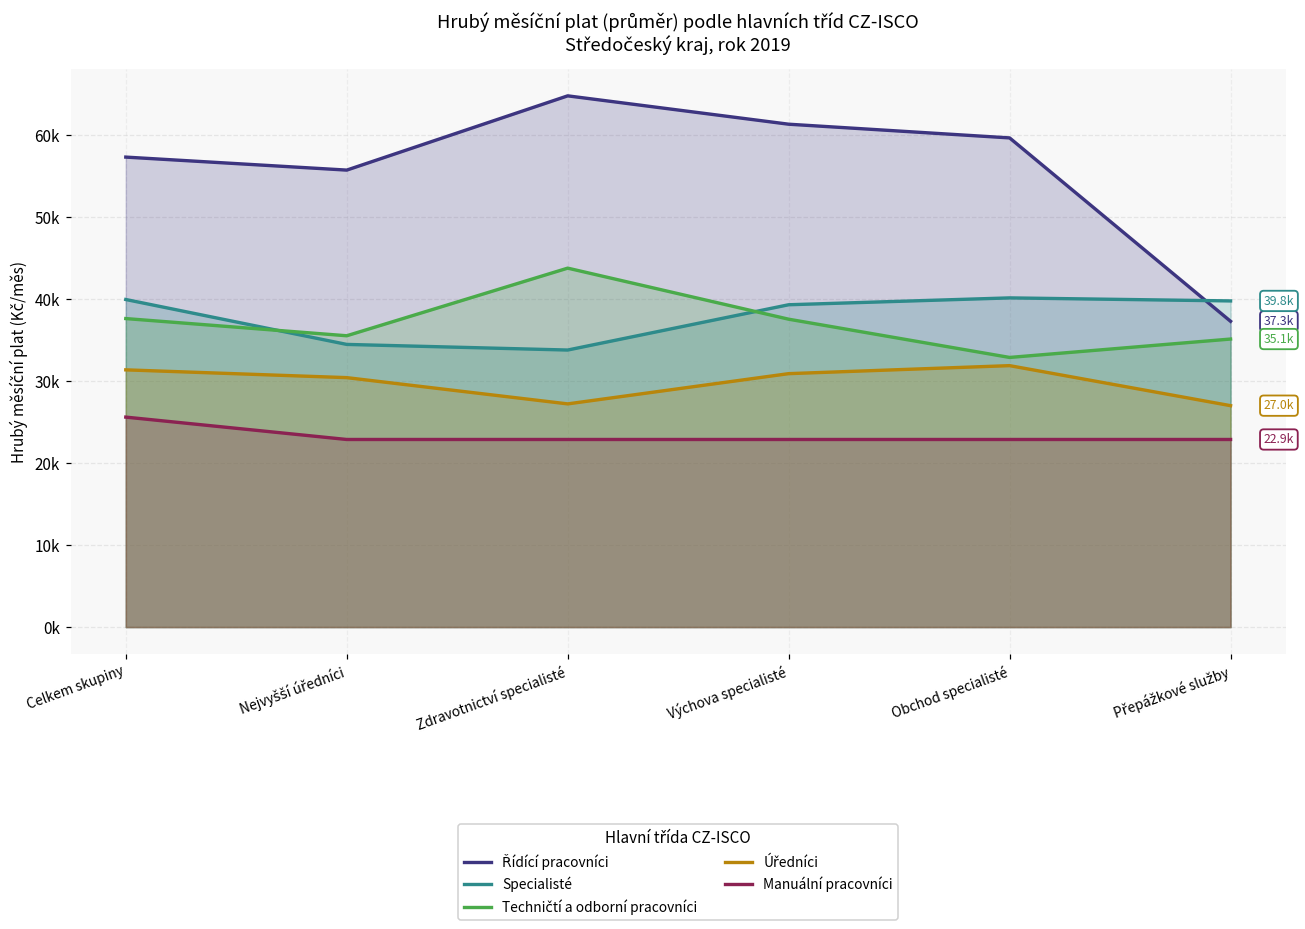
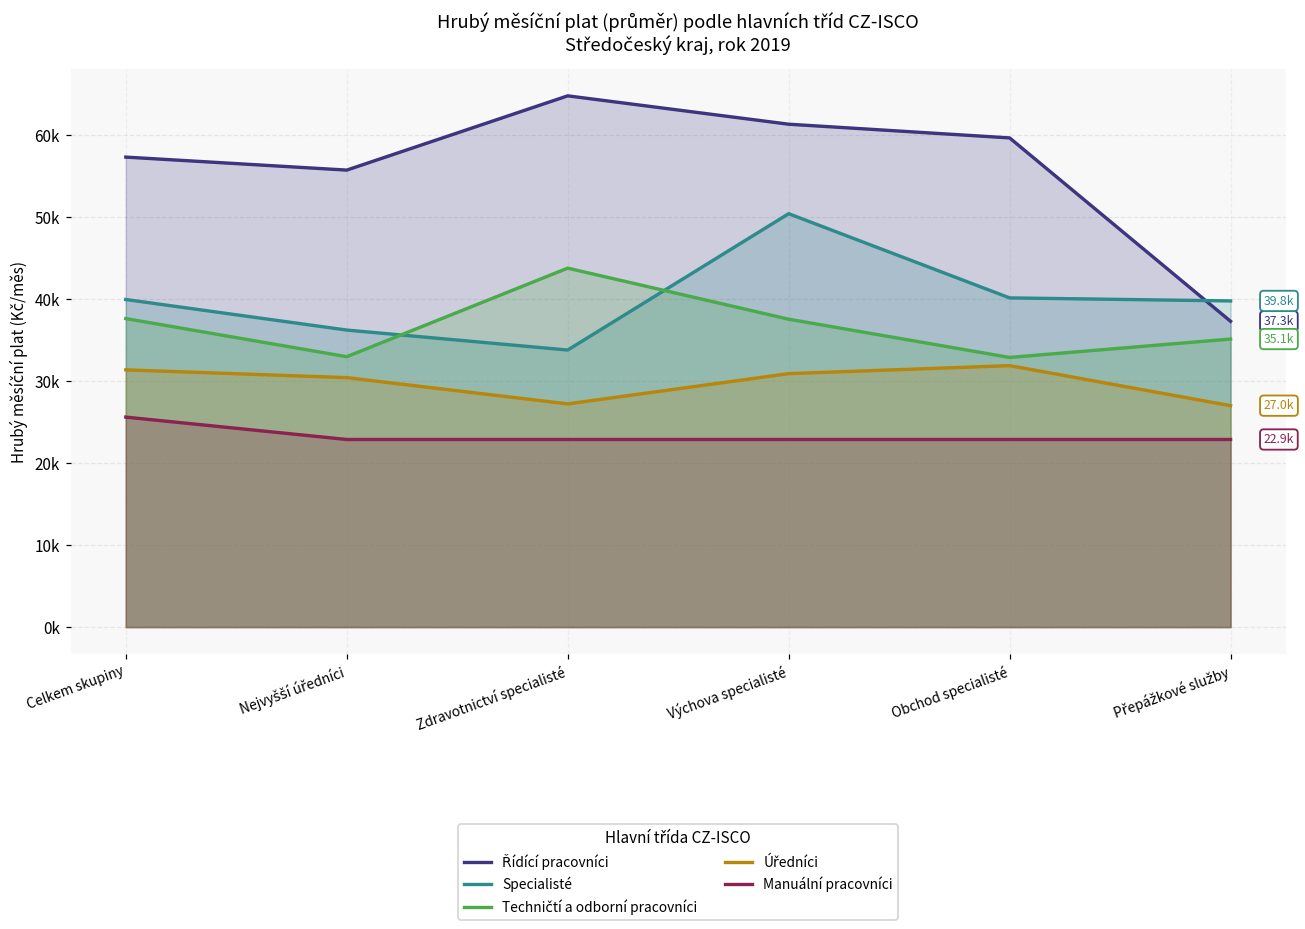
  {
    "Řídící pracovníci": {
      "Celkem skupiny": 57000,
      "Nejvyšší úředníci": 56000,
      "Zdravotnictví specialisté": 65000,
      "Výchova specialisté": 61000,
      "Obchod specialisté": 60000,
      "Přepážkové služby": 37000
    },
    "Specialisté": {
      "Celkem skupiny": 40000,
-     "Nejvyšší úředníci": 34000,
+     "Nejvyšší úředníci": 36000,
      "Zdravotnictví specialisté": 34000,
-     "Výchova specialisté": 39000,
+     "Výchova specialisté": 50000,
      "Obchod specialisté": 40000,
      "Přepážkové služby": 40000
    },
    "Techničtí a odborní pracovníci": {
      "Celkem skupiny": 38000,
-     "Nejvyšší úředníci": 36000,
+     "Nejvyšší úředníci": 33000,
      "Zdravotnictví specialisté": 44000,
      "Výchova specialisté": 38000,
      "Obchod specialisté": 33000,
      "Přepážkové služby": 35000
    },
    "Úředníci": {
      "Celkem skupiny": 31000,
      "Nejvyšší úředníci": 30000,
      "Zdravotnictví specialisté": 27000,
      "Výchova specialisté": 31000,
      "Obchod specialisté": 32000,
      "Přepážkové služby": 27000
    },
    "Manuální pracovníci": {
      "Celkem skupiny": 26000,
      "Nejvyšší úředníci": 23000,
      "Zdravotnictví specialisté": 23000,
      "Výchova specialisté": 23000,
      "Obchod specialisté": 23000,
      "Přepážkové služby": 23000
    }
  }
